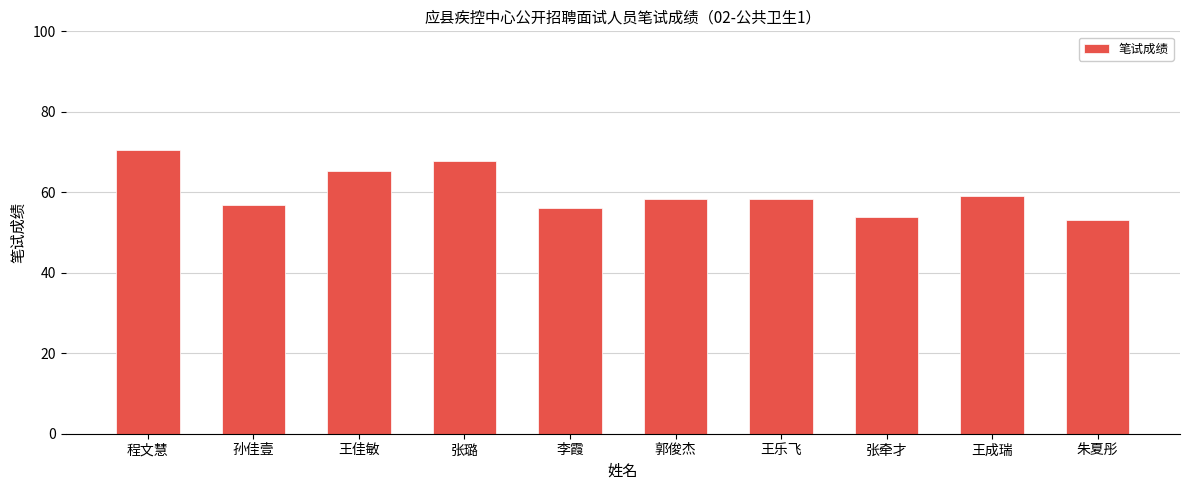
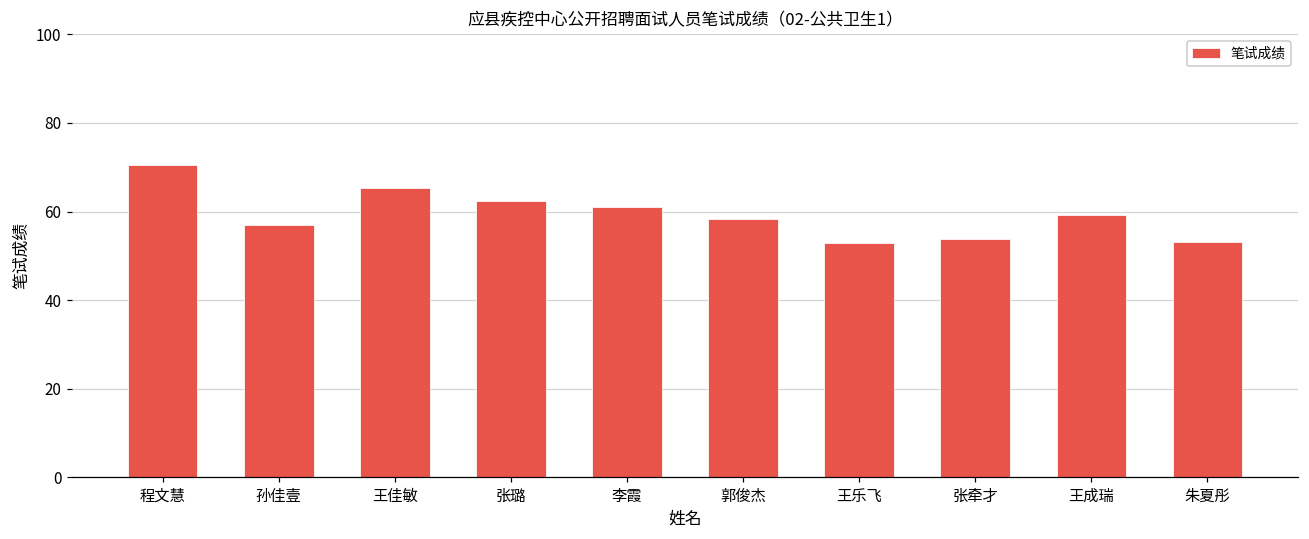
  {
    "程文慧": 71,
    "孙佳壹": 57,
    "王佳敏": 65,
-   "张璐": 68,
-   "李霞": 56,
+   "张璐": 62,
+   "李霞": 61,
    "郭俊杰": 58,
-   "王乐飞": 58,
+   "王乐飞": 53,
    "张牵才": 54,
    "王成瑞": 59,
    "朱夏彤": 53
  }
